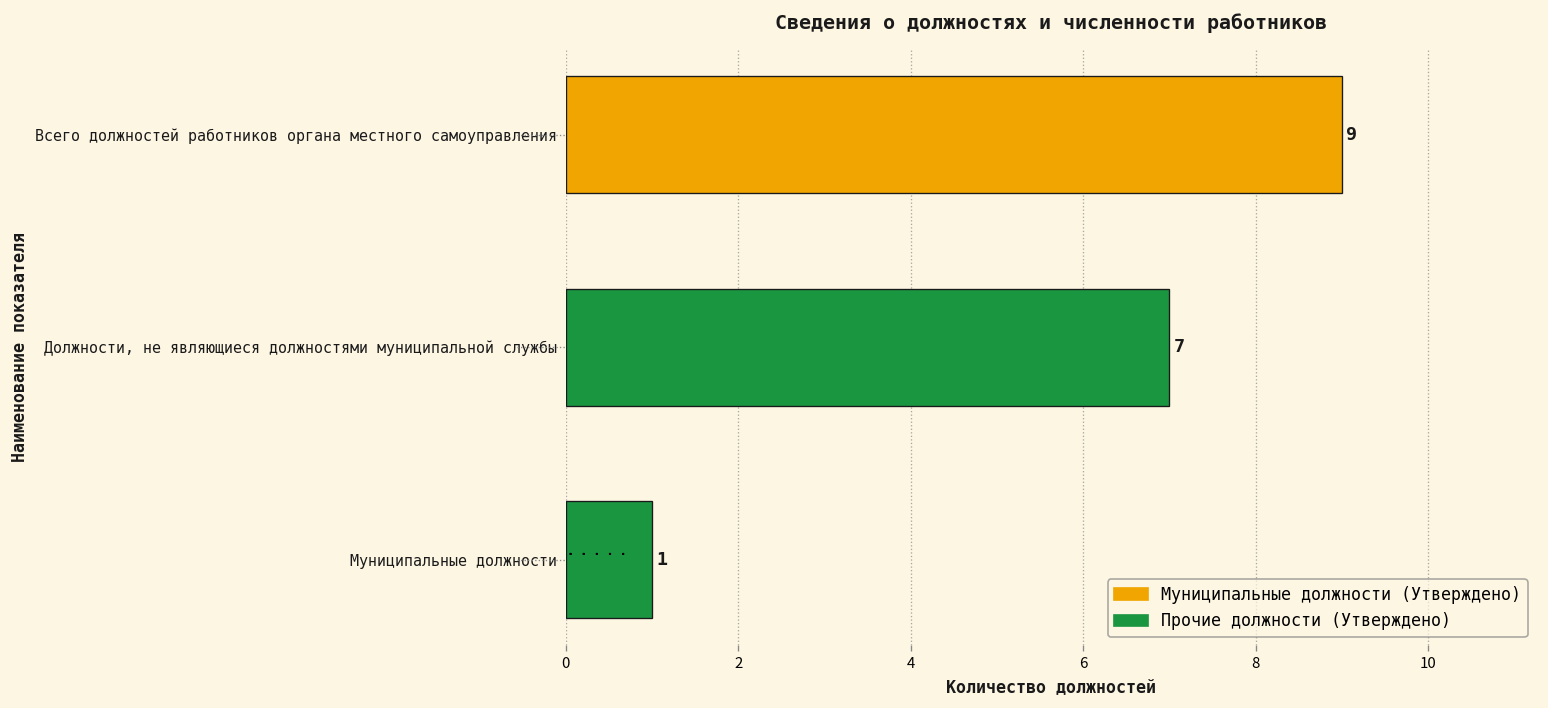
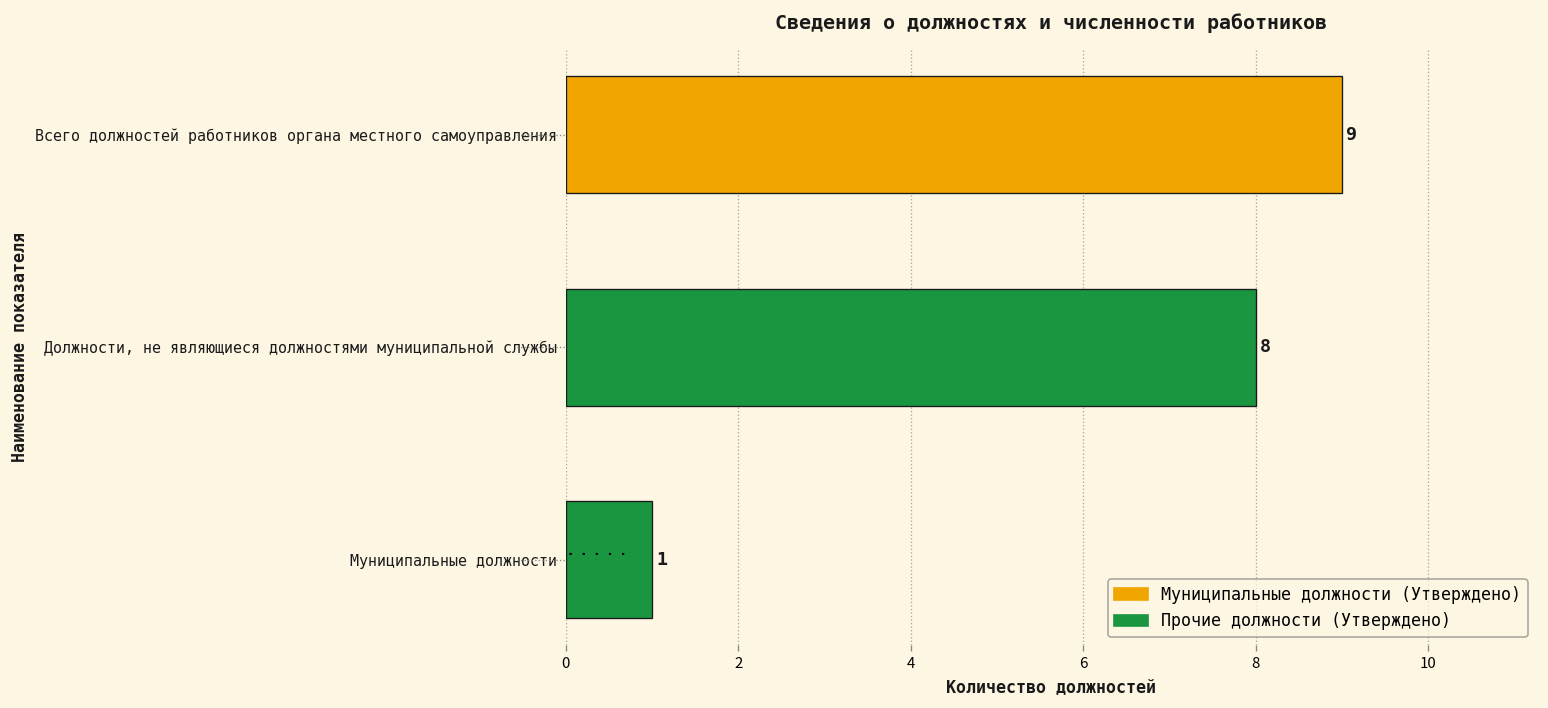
  {
    "Всего должностей работников органа местного самоуправления": 9,
-   "Должности, не являющиеся должностями муниципальной службы": 7,
+   "Должности, не являющиеся должностями муниципальной службы": 8,
    "Муниципальные должности": 1
  }
